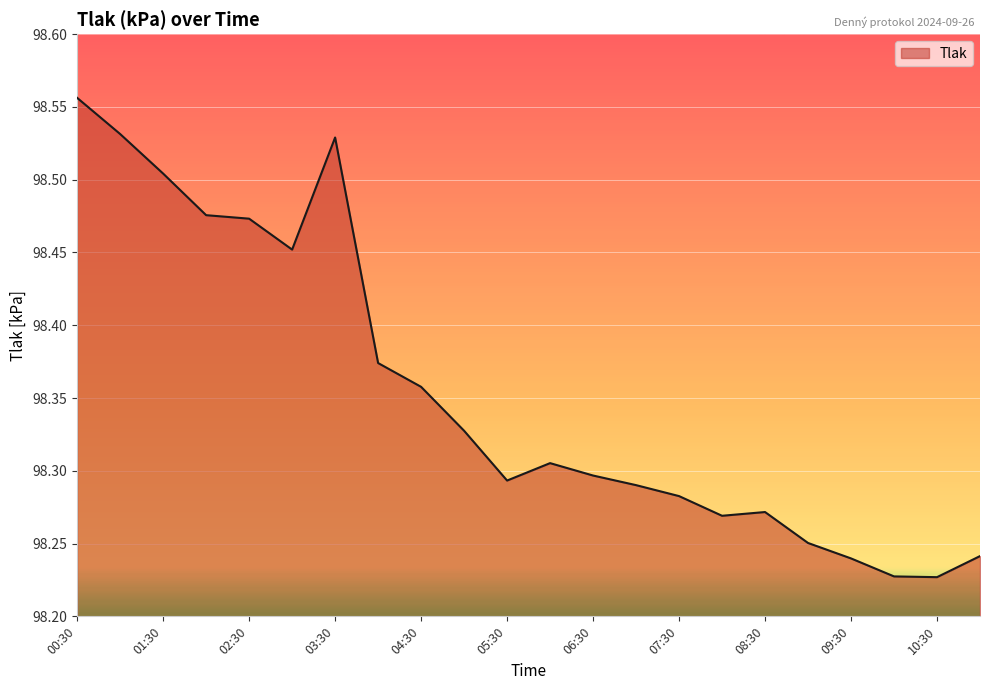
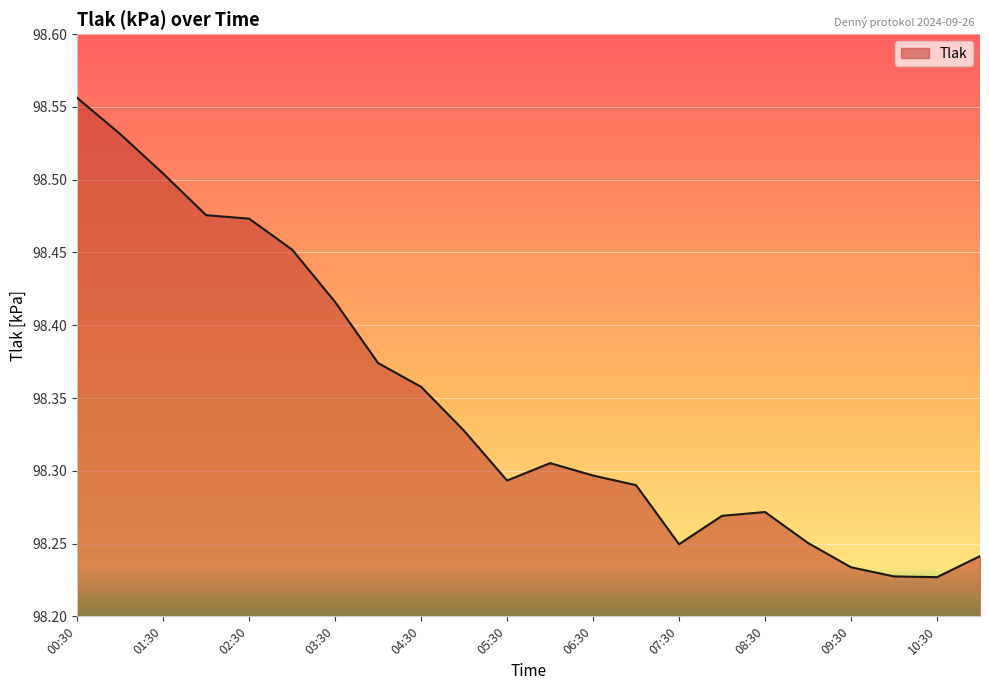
  {
    "00:30": 98.556,
    "01:30": 98.504,
    "02:30": 98.473,
-   "03:30": 98.529,
+   "03:30": 98.416,
    "04:30": 98.358,
    "05:30": 98.293,
    "06:30": 98.297,
-   "07:30": 98.283,
+   "07:30": 98.250,
    "08:30": 98.272,
-   "09:30": 98.240,
+   "09:30": 98.234,
    "10:30": 98.227
  }
